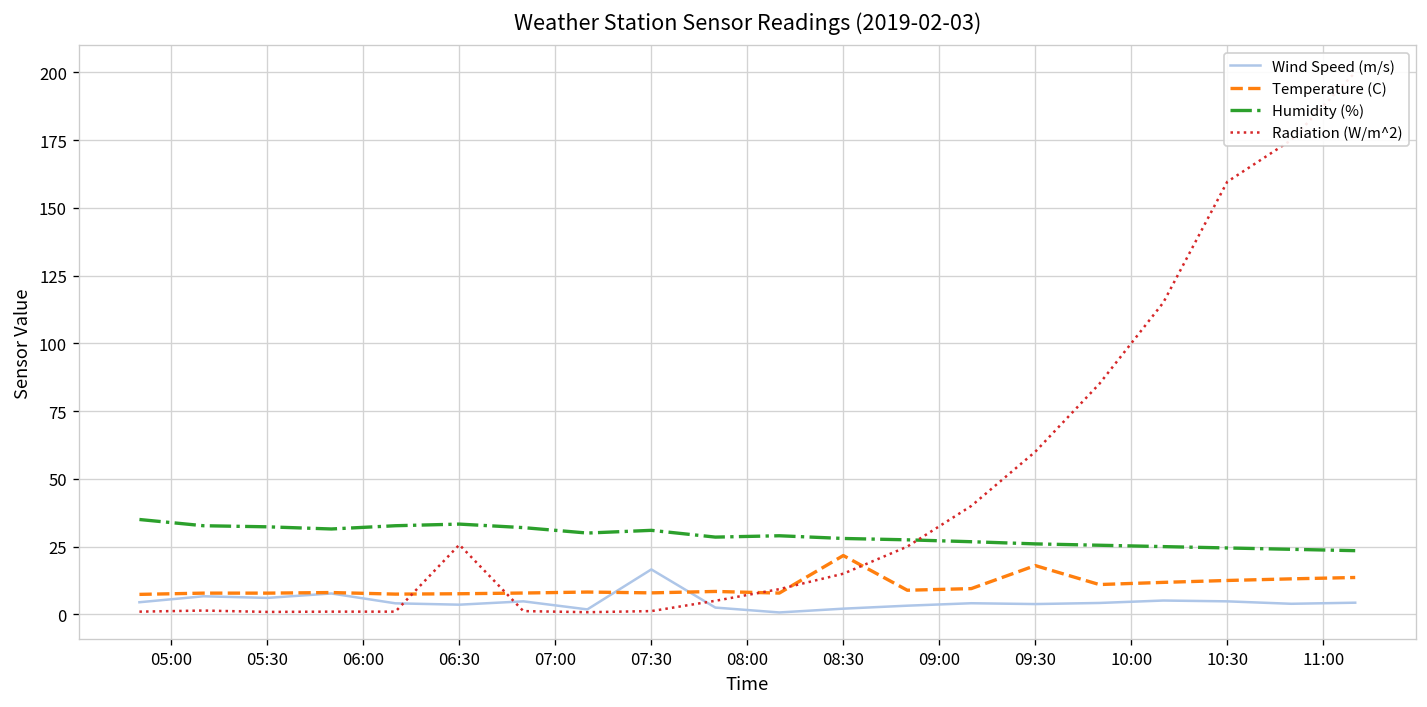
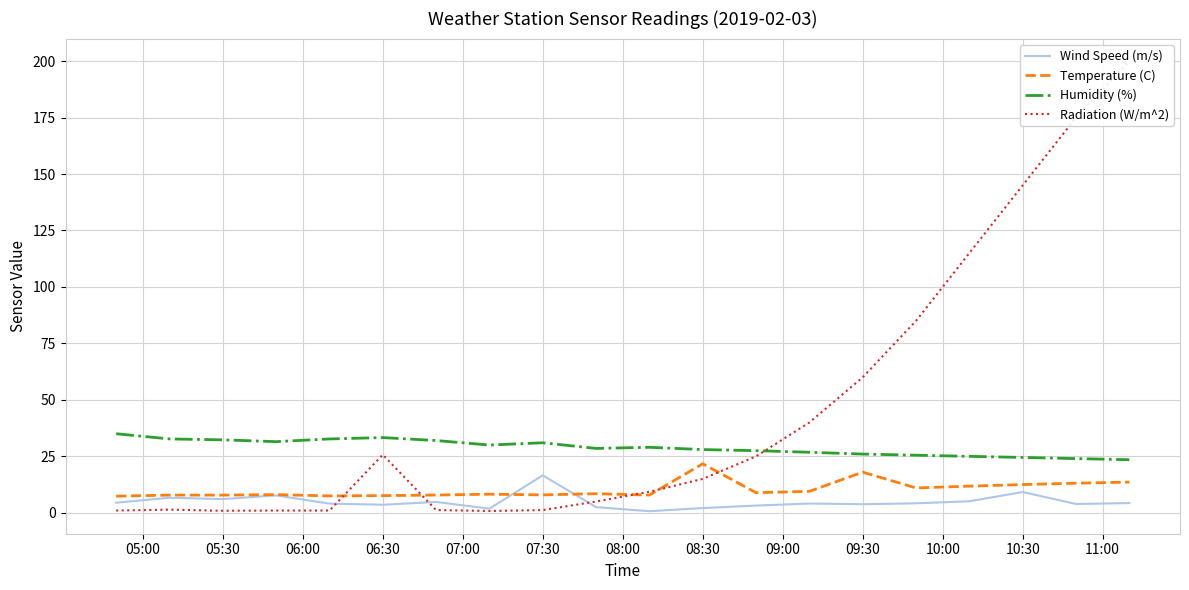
  {
    "Wind Speed (m/s)": {
      "05:30": 6,
      "06:30": 4,
      "07:30": 17,
      "08:30": 2,
      "09:30": 4,
-     "10:30": 5
+     "10:30": 9
    },
    "Temperature (C)": {
      "05:30": 8,
      "06:30": 8,
      "07:30": 8,
      "08:30": 22,
      "09:30": 18,
      "10:30": 13
    },
    "Humidity (%)": {
      "05:30": 32,
      "06:30": 33,
      "07:30": 31,
      "08:30": 28,
      "09:30": 26,
      "10:30": 25
    },
    "Radiation (W/m^2)": {
      "05:30": 1,
      "06:30": 26,
      "07:30": 1,
      "08:30": 15,
      "09:30": 60,
-     "10:30": 160
+     "10:30": 145
    }
  }
